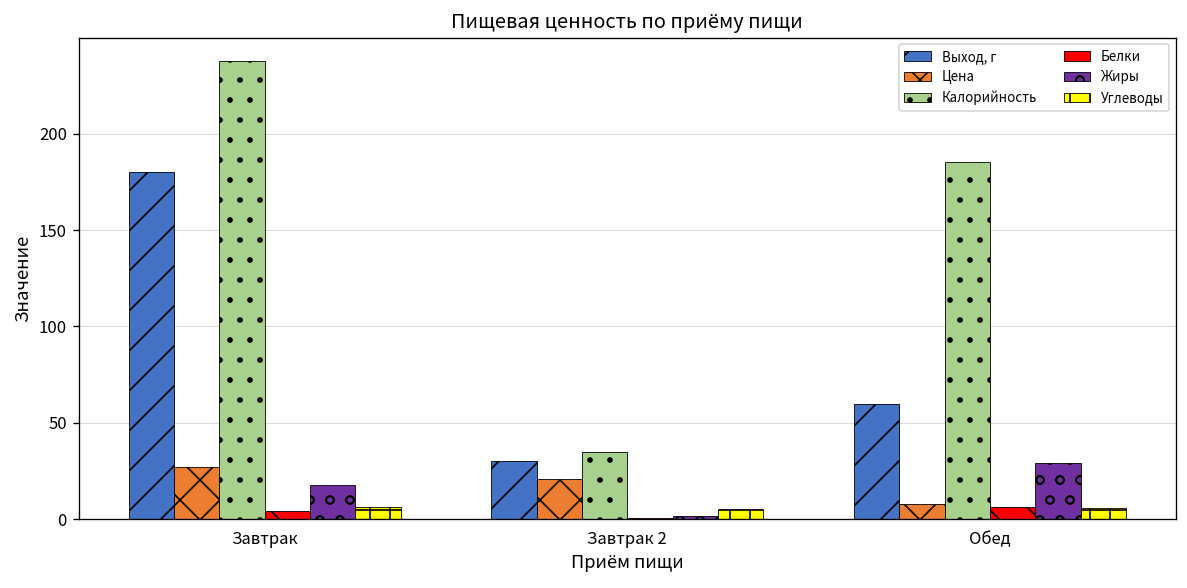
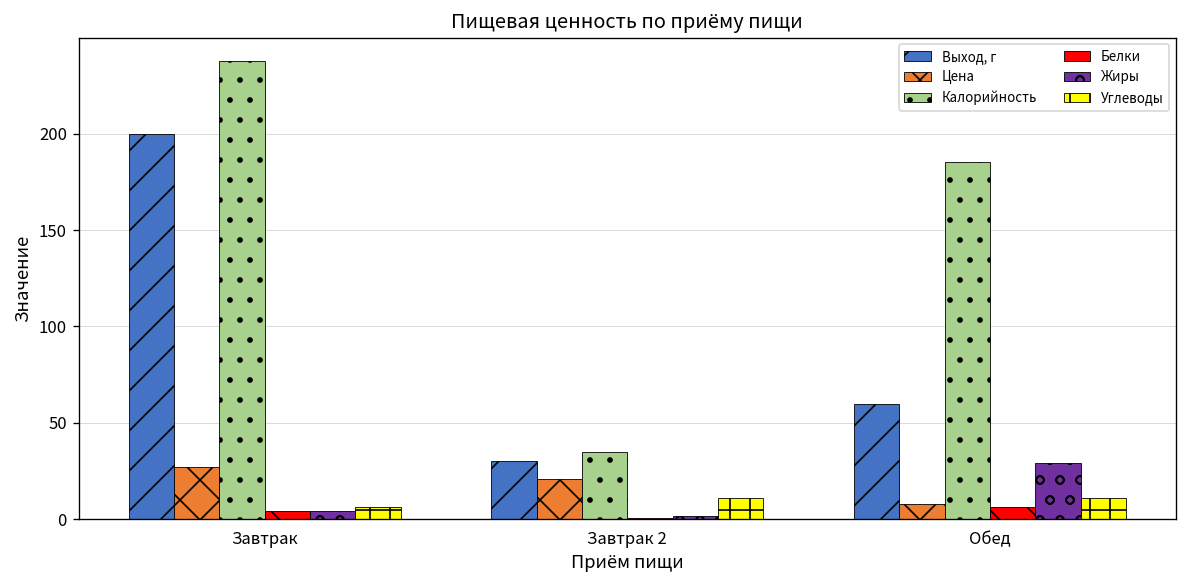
  {
    "Выход, г": {
-     "Завтрак": 180,
+     "Завтрак": 200,
      "Завтрак 2": 30,
      "Обед": 60
    },
    "Цена": {
      "Завтрак": 27,
      "Завтрак 2": 21,
      "Обед": 8
    },
    "Калорийность": {
      "Завтрак": 238,
      "Завтрак 2": 35,
      "Обед": 185
    },
    "Белки": {
      "Завтрак": 4,
      "Обед": 6
    },
    "Жиры": {
-     "Завтрак": 18,
+     "Завтрак": 4,
      "Обед": 29
    },
    "Углеводы": {
      "Завтрак": 6,
-     "Завтрак 2": 5,
-     "Обед": 6
+     "Завтрак 2": 11,
+     "Обед": 11
    }
  }
